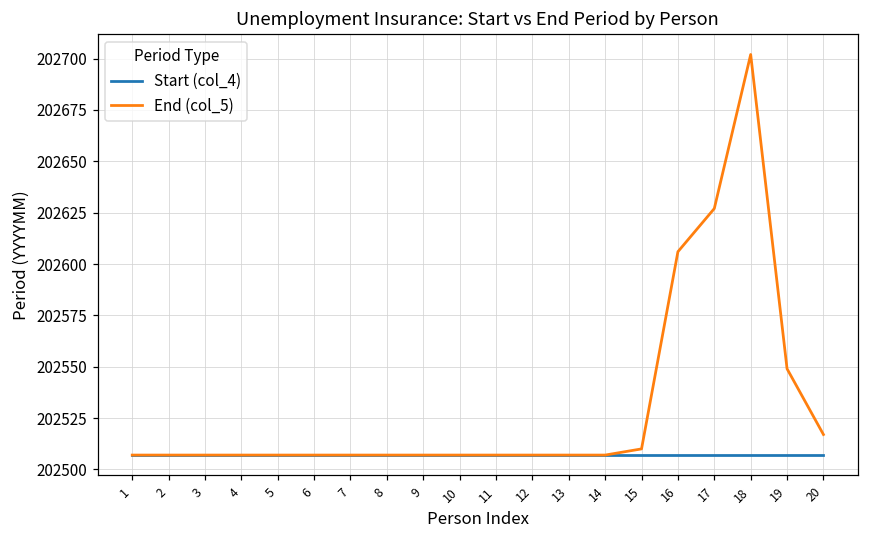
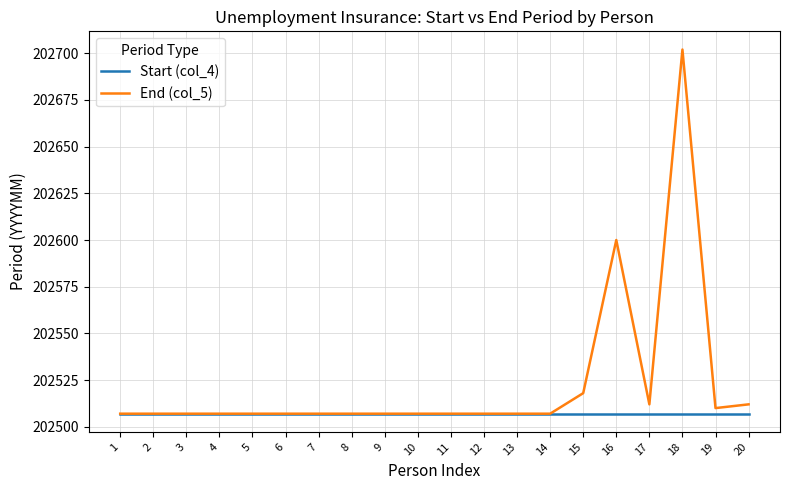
  {
    "Start (col_4)": {
      "15": 202507,
      "16": 202507,
      "17": 202507,
      "18": 202507,
      "19": 202507,
      "20": 202507
    },
    "End (col_5)": {
-     "15": 202510,
-     "16": 202606,
-     "17": 202627,
+     "15": 202518,
+     "16": 202600,
+     "17": 202512,
      "18": 202702,
-     "19": 202549,
-     "20": 202517
+     "19": 202510,
+     "20": 202512
    }
  }
